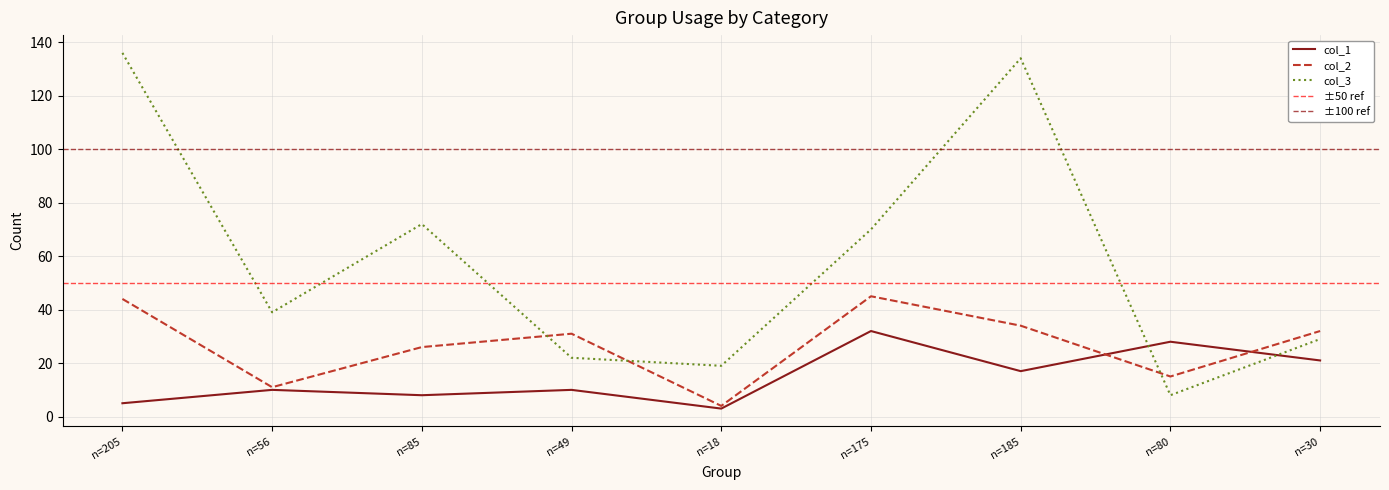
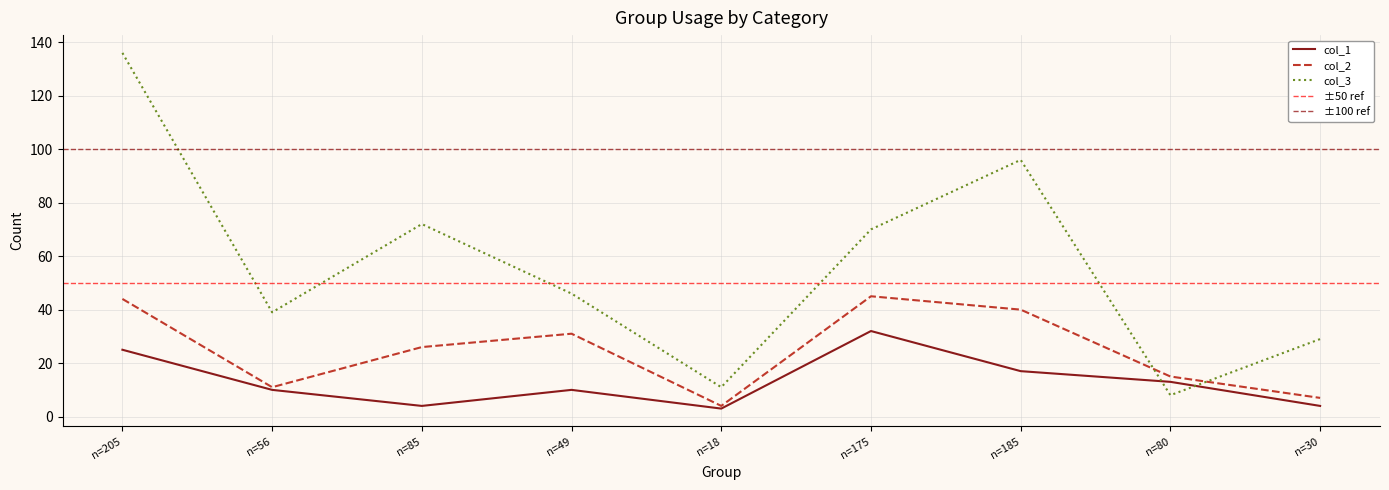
  {
    "col_1": {
-     "n=205": 5,
+     "n=205": 25,
      "n=56": 10,
-     "n=85": 8,
+     "n=85": 4,
      "n=49": 10,
      "n=18": 3,
      "n=175": 32,
      "n=185": 17,
-     "n=80": 28,
-     "n=30": 21
+     "n=80": 13,
+     "n=30": 4
    },
    "col_2": {
      "n=205": 44,
      "n=56": 11,
      "n=85": 26,
      "n=49": 31,
      "n=18": 4,
      "n=175": 45,
-     "n=185": 34,
+     "n=185": 40,
      "n=80": 15,
-     "n=30": 32
+     "n=30": 7
    },
    "col_3": {
      "n=205": 136,
      "n=56": 39,
      "n=85": 72,
-     "n=49": 22,
-     "n=18": 19,
+     "n=49": 46,
+     "n=18": 11,
      "n=175": 70,
-     "n=185": 134,
+     "n=185": 96,
      "n=80": 8,
      "n=30": 29
    }
  }
